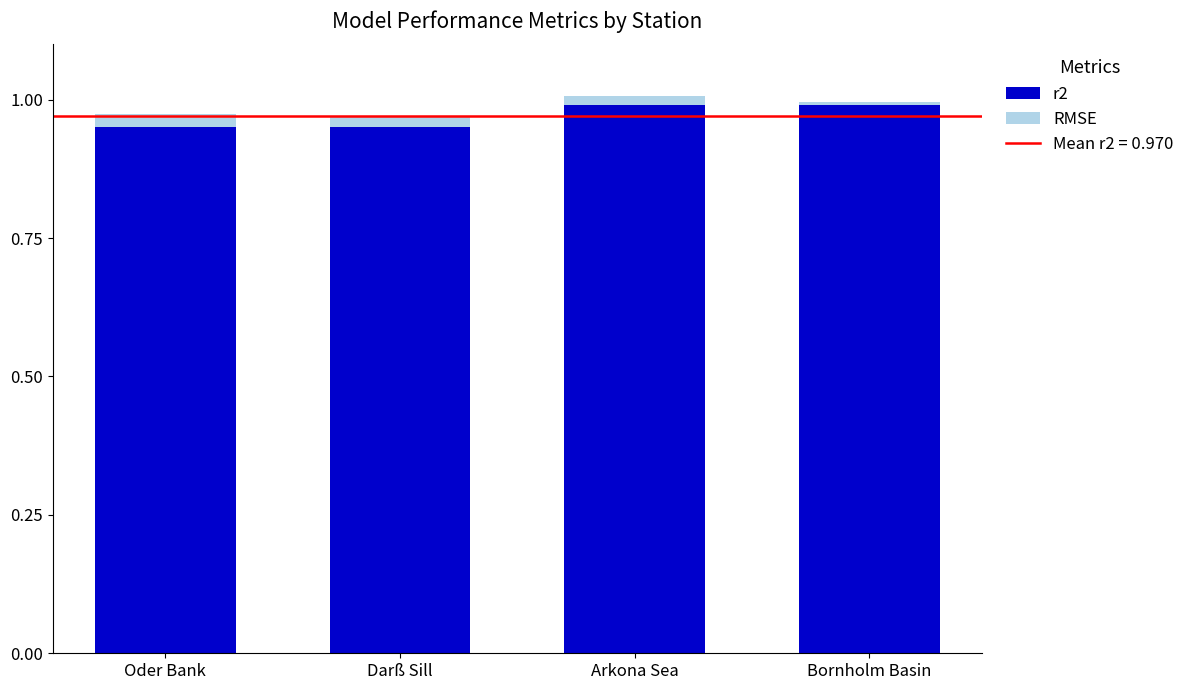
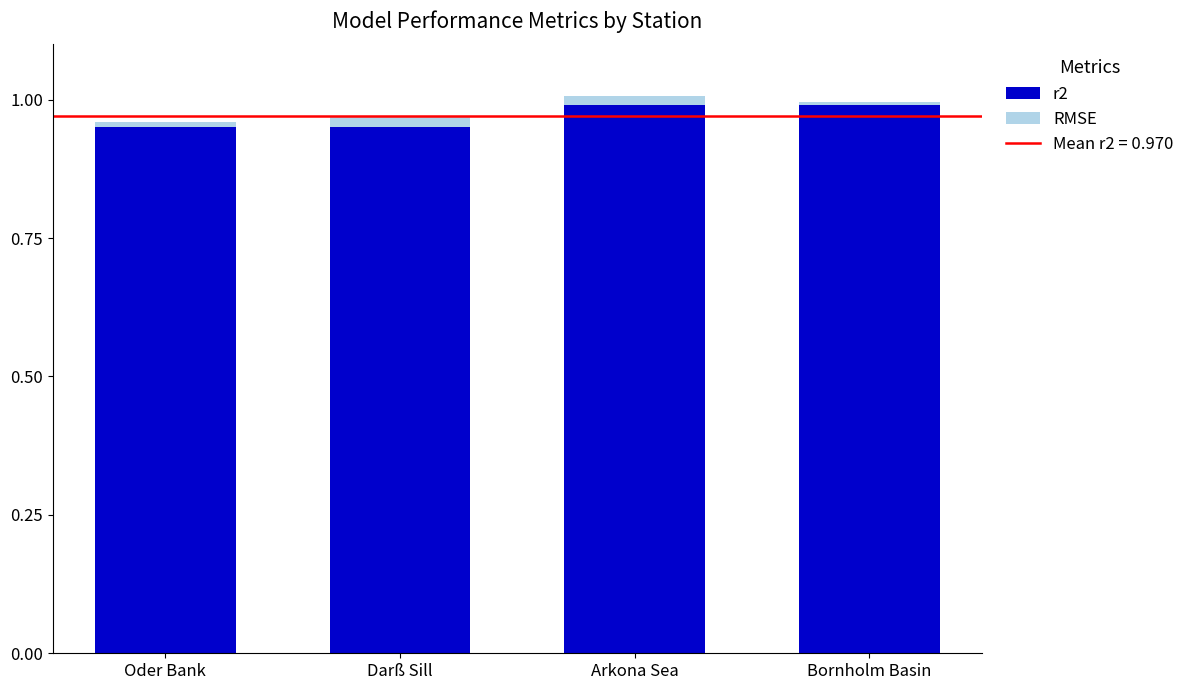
  {
    "r2": {
      "Oder Bank": 0.95,
      "Darß Sill": 0.95,
      "Arkona Sea": 0.99,
      "Bornholm Basin": 0.99
    },
    "RMSE": {
-     "Oder Bank": 0.03,
+     "Oder Bank": 0.01,
      "Darß Sill": 0.02,
      "Arkona Sea": 0.02,
      "Bornholm Basin": 0.01
    }
  }
